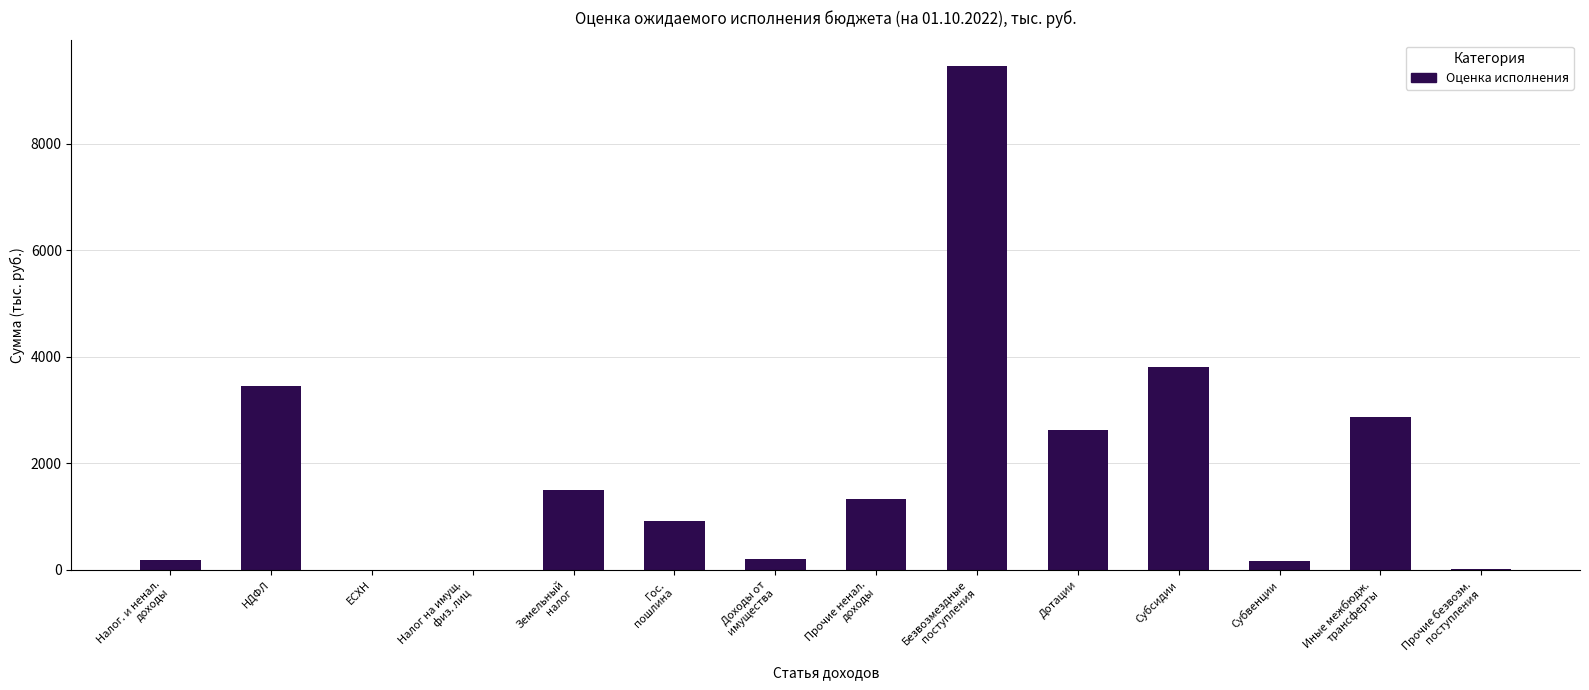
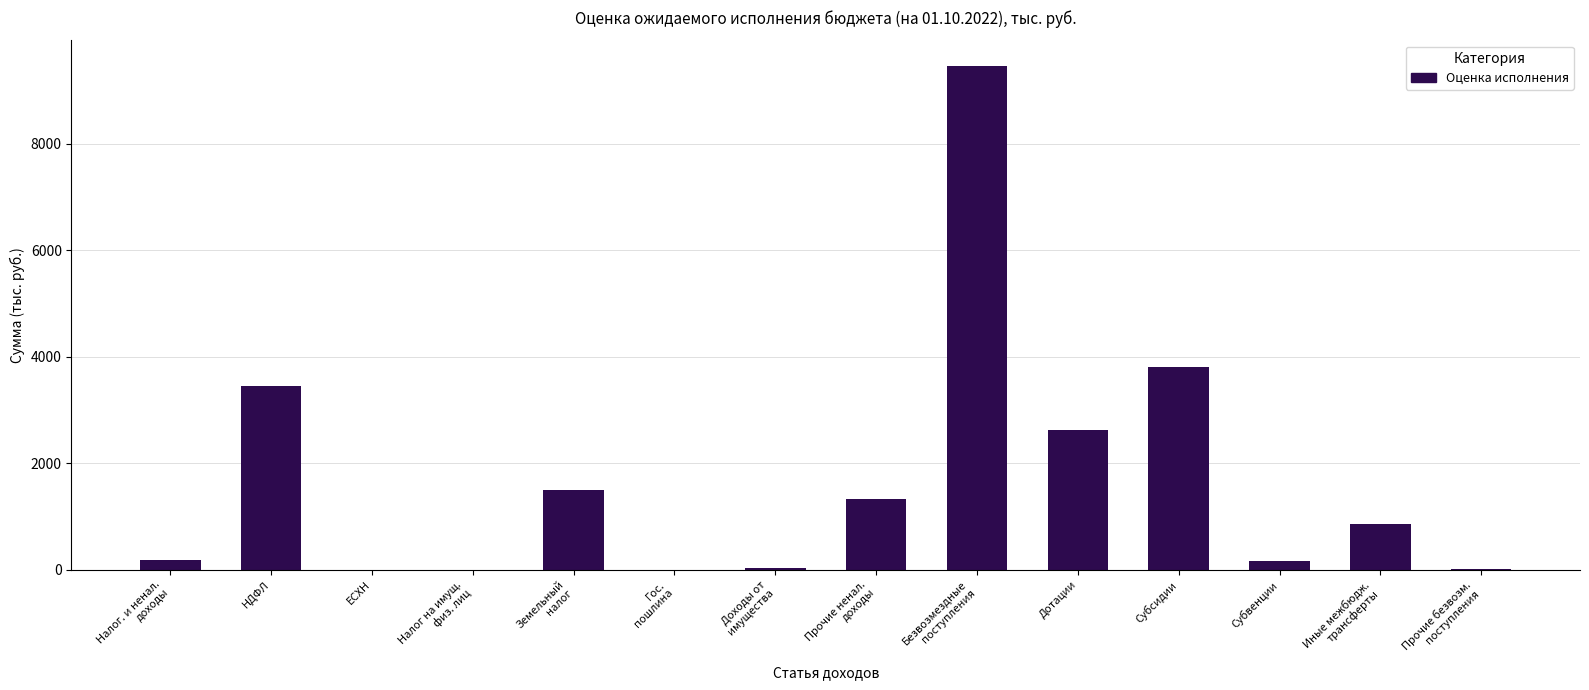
  {
    "Налог. и ненал. доходы": 200,
    "НДФЛ": 3500,
    "ЕСХН": 0,
    "Земельный налог": 1500,
-   "Гос. пошлина": 900,
-   "Доходы от имущества": 200,
+   "Гос. пошлина": 0,
+   "Доходы от имущества": 0,
    "Прочие ненал. доходы": 1300,
    "Безвозмездные поступления": 9500,
    "Дотации": 2600,
    "Субсидии": 3800,
    "Субвенции": 200,
-   "Иные межбюдж. трансферты": 2900
+   "Иные межбюдж. трансферты": 900
  }
